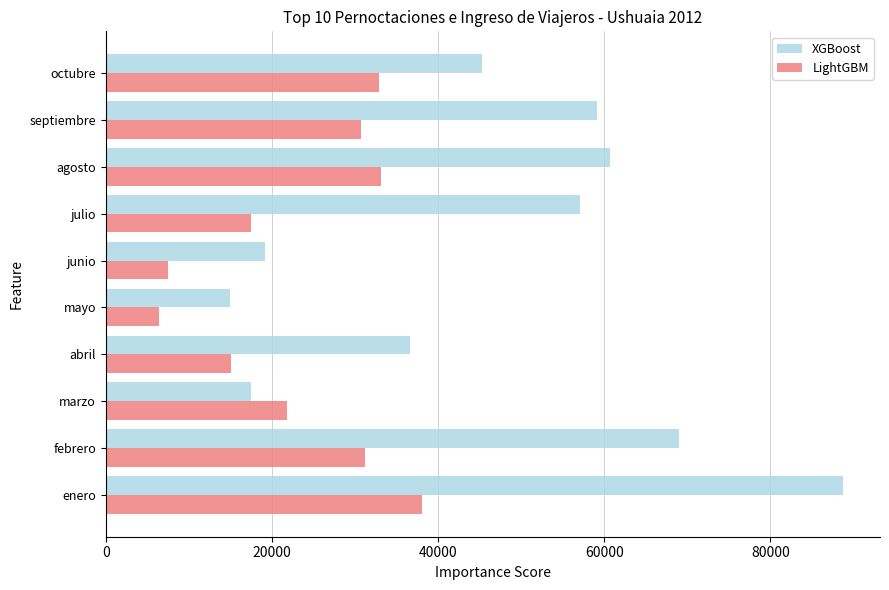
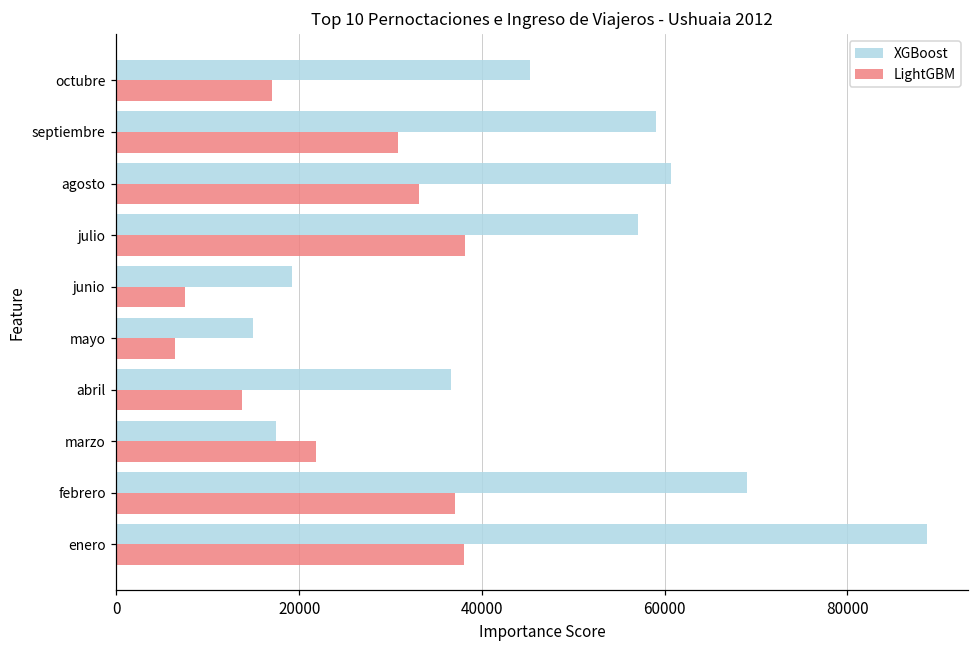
  {
    "XGBoost": {
      "octubre": 45000,
      "septiembre": 59000,
      "agosto": 61000,
      "julio": 57000,
      "junio": 19000,
      "mayo": 15000,
      "abril": 37000,
      "marzo": 17000,
      "febrero": 69000,
      "enero": 89000
    },
    "LightGBM": {
-     "octubre": 33000,
+     "octubre": 17000,
      "septiembre": 31000,
      "agosto": 33000,
-     "julio": 18000,
+     "julio": 38000,
      "junio": 8000,
      "mayo": 6000,
-     "abril": 15000,
+     "abril": 14000,
      "marzo": 22000,
-     "febrero": 31000,
+     "febrero": 37000,
      "enero": 38000
    }
  }
